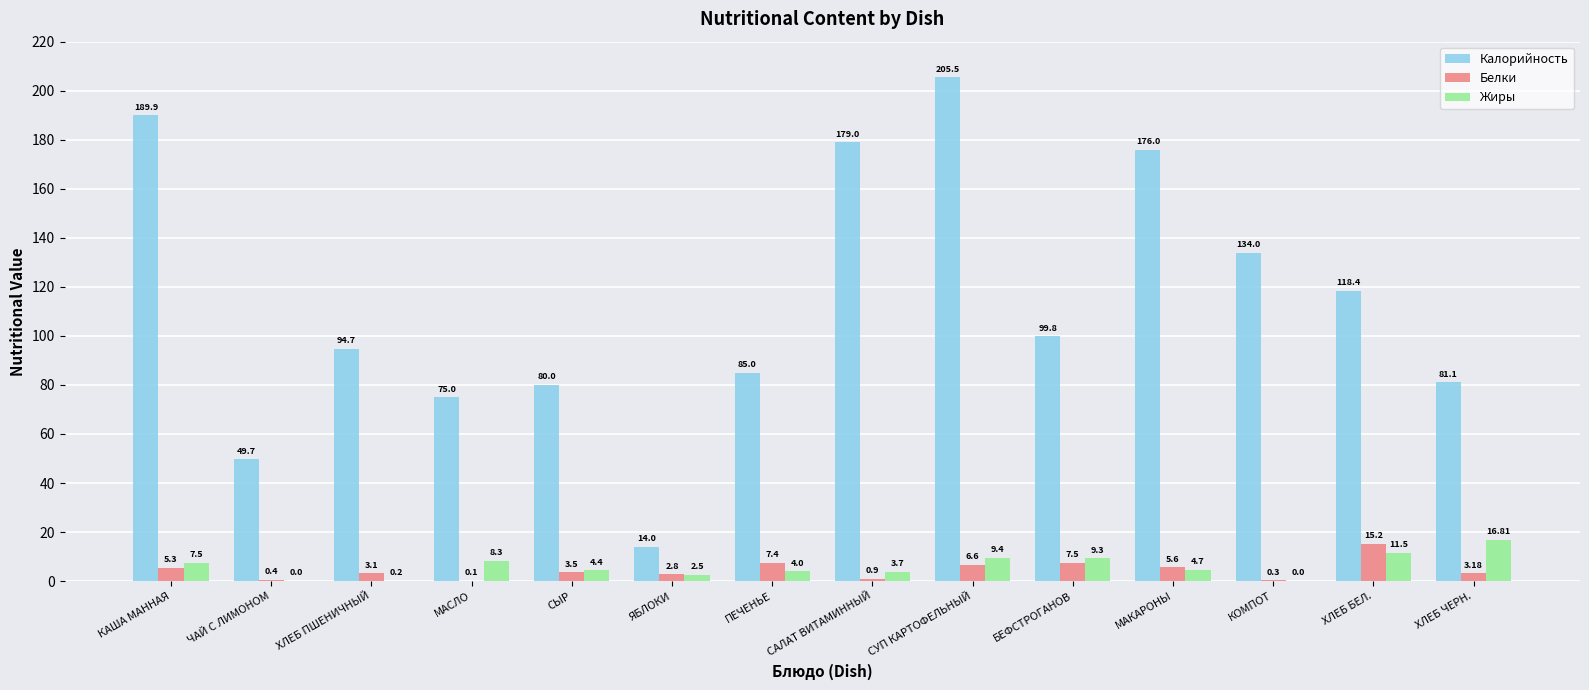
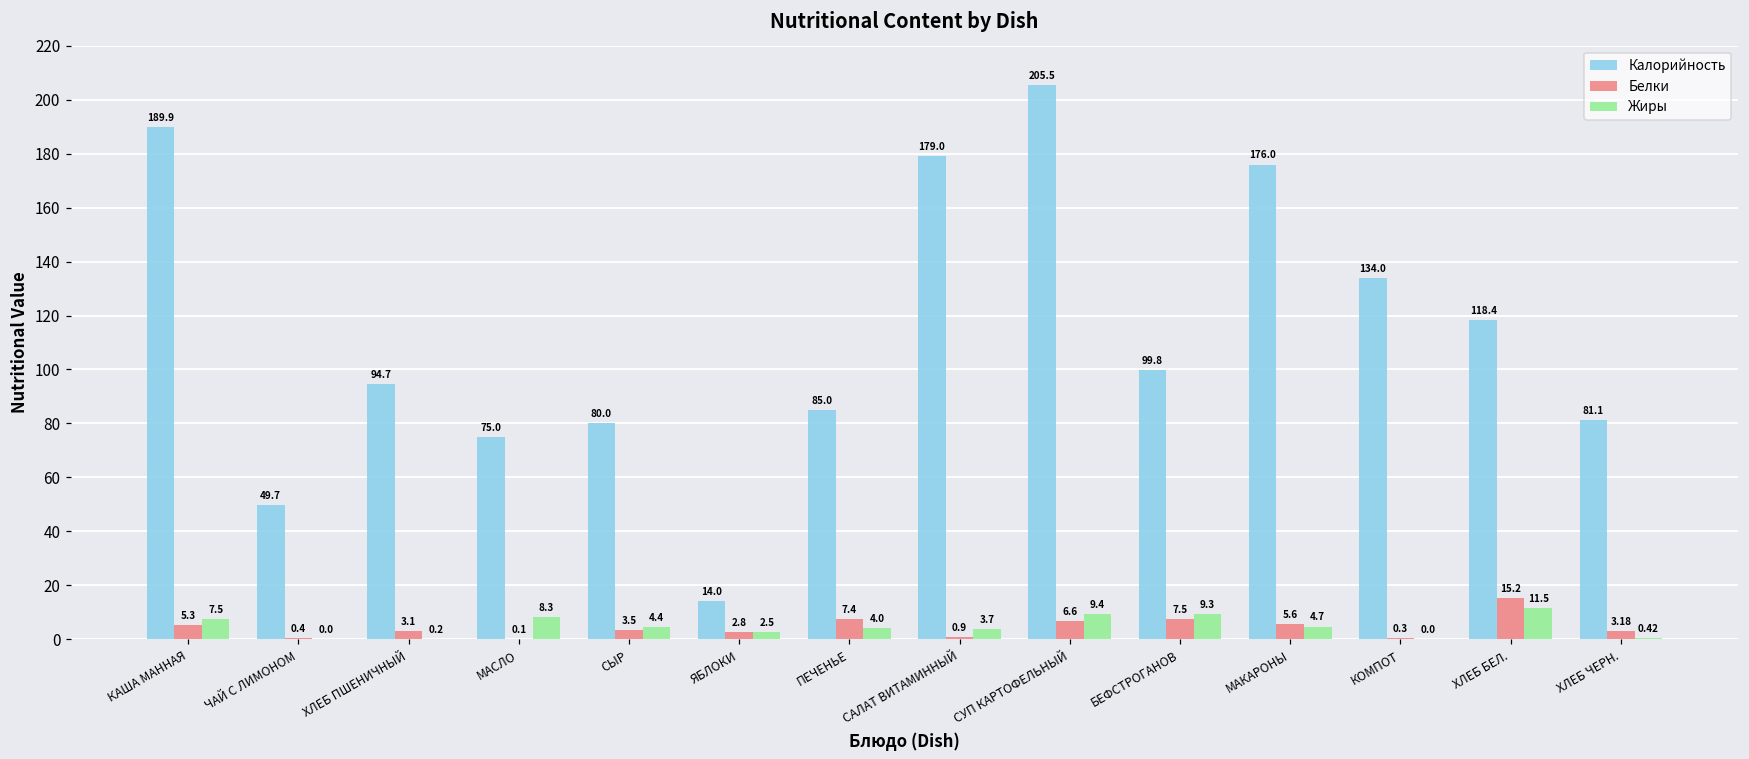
  {
    "Калорийность": {
      "КАША МАННАЯ": 189.9,
      "ЧАЙ С ЛИМОНОМ": 49.7,
      "ХЛЕБ ПШЕНИЧНЫЙ": 94.7,
      "МАСЛО": 75.0,
      "СЫР": 80.0,
      "ЯБЛОКИ": 14.0,
      "ПЕЧЕНЬЕ": 85.0,
      "САЛАТ ВИТАМИННЫЙ": 179.0,
      "СУП КАРТОФЕЛЬНЫЙ": 205.5,
      "БЕФСТРОГАНОВ": 99.8,
      "МАКАРОНЫ": 176.0,
      "КОМПОТ": 134.0,
      "ХЛЕБ БЕЛ.": 118.4,
      "ХЛЕБ ЧЕРН.": 81.1
    },
    "Белки": {
      "КАША МАННАЯ": 5.3,
      "ЧАЙ С ЛИМОНОМ": 0.4,
      "ХЛЕБ ПШЕНИЧНЫЙ": 3.1,
      "МАСЛО": 0.1,
      "СЫР": 3.5,
      "ЯБЛОКИ": 2.8,
      "ПЕЧЕНЬЕ": 7.4,
      "САЛАТ ВИТАМИННЫЙ": 0.9,
      "СУП КАРТОФЕЛЬНЫЙ": 6.6,
      "БЕФСТРОГАНОВ": 7.5,
      "МАКАРОНЫ": 5.6,
      "КОМПОТ": 0.3,
      "ХЛЕБ БЕЛ.": 15.2,
      "ХЛЕБ ЧЕРН.": 3.18
    },
    "Жиры": {
      "КАША МАННАЯ": 7.5,
      "ЧАЙ С ЛИМОНОМ": 0.0,
      "ХЛЕБ ПШЕНИЧНЫЙ": 0.2,
      "МАСЛО": 8.3,
      "СЫР": 4.4,
      "ЯБЛОКИ": 2.5,
      "ПЕЧЕНЬЕ": 4.0,
      "САЛАТ ВИТАМИННЫЙ": 3.7,
      "СУП КАРТОФЕЛЬНЫЙ": 9.4,
      "БЕФСТРОГАНОВ": 9.3,
      "МАКАРОНЫ": 4.7,
      "КОМПОТ": 0.0,
      "ХЛЕБ БЕЛ.": 11.5,
-     "ХЛЕБ ЧЕРН.": 16.81
+     "ХЛЕБ ЧЕРН.": 0.42
    }
  }
